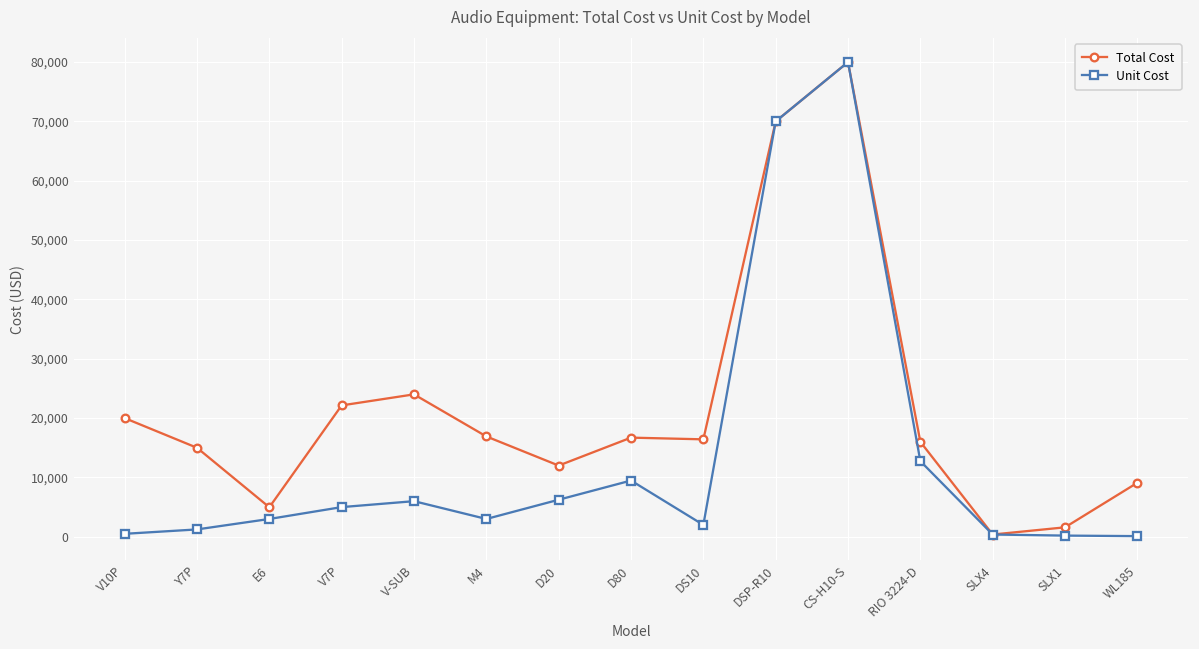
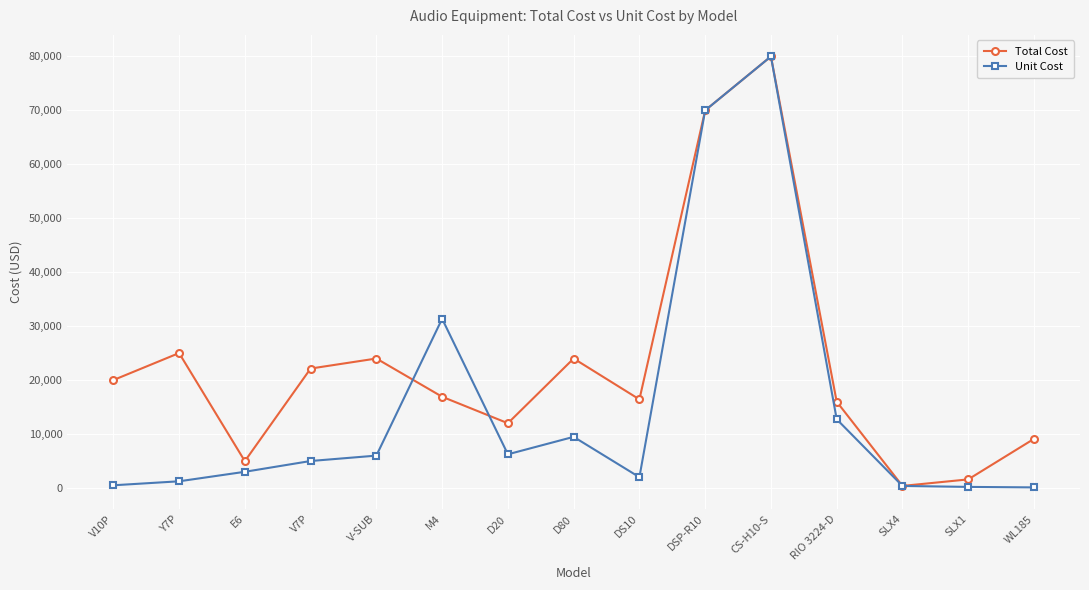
  {
    "Total Cost": {
      "V10P": "20,000",
-     "Y7P": "15,000",
+     "Y7P": "25,000",
      "E6": "5,000",
      "V7P": "22,000",
      "V-SUB": "24,000",
      "M4": "17,000",
      "D20": "12,000",
-     "D80": "17,000",
+     "D80": "24,000",
      "DS10": "16,000",
      "RIO 3224-D": "16,000",
      "SLX1": "2,000",
      "WL185": "9,000"
    },
    "Unit Cost": {
      "V10P": "0",
      "Y7P": "1,000",
      "E6": "3,000",
      "V7P": "5,000",
      "V-SUB": "6,000",
-     "M4": "3,000",
+     "M4": "31,000",
      "D20": "6,000",
      "D80": "9,000",
      "DS10": "2,000",
      "RIO 3224-D": "13,000",
      "SLX1": "0",
      "WL185": "0"
    }
  }
